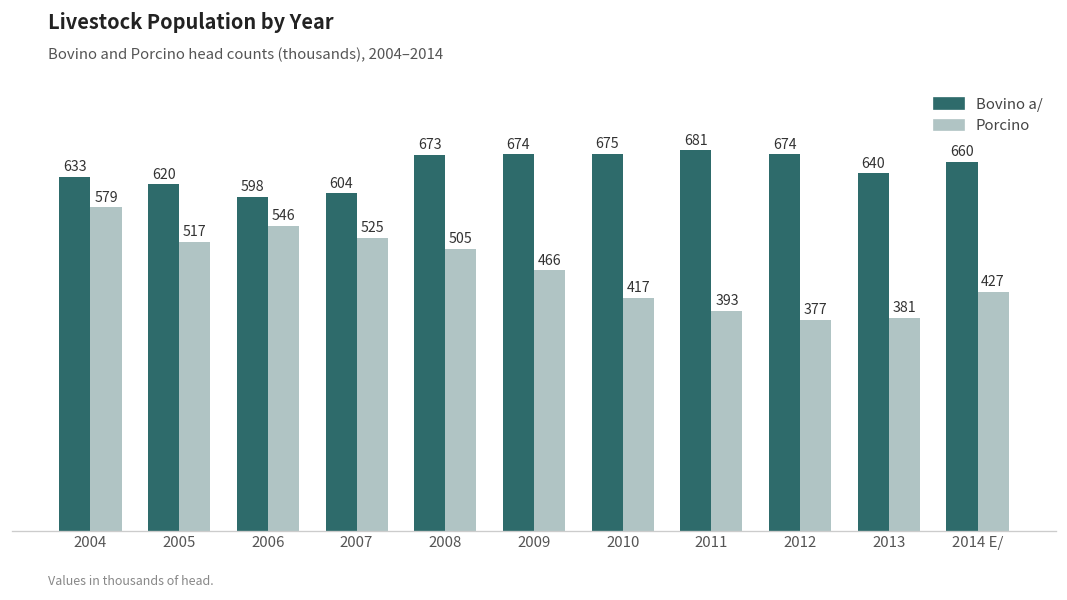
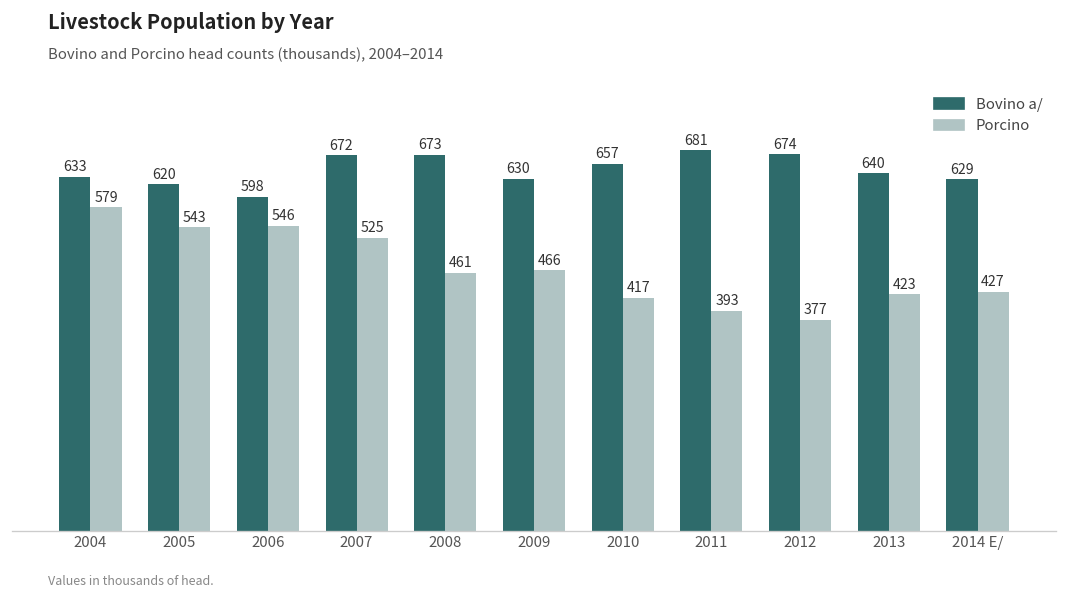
  {
    "Bovino a/": {
      "2004": 633,
      "2005": 620,
      "2006": 598,
-     "2007": 604,
+     "2007": 672,
      "2008": 673,
-     "2009": 674,
-     "2010": 675,
+     "2009": 630,
+     "2010": 657,
      "2011": 681,
      "2012": 674,
      "2013": 640,
-     "2014 E/": 660
+     "2014 E/": 629
    },
    "Porcino": {
      "2004": 579,
-     "2005": 517,
+     "2005": 543,
      "2006": 546,
      "2007": 525,
-     "2008": 505,
+     "2008": 461,
      "2009": 466,
      "2010": 417,
      "2011": 393,
      "2012": 377,
-     "2013": 381,
+     "2013": 423,
      "2014 E/": 427
    }
  }
